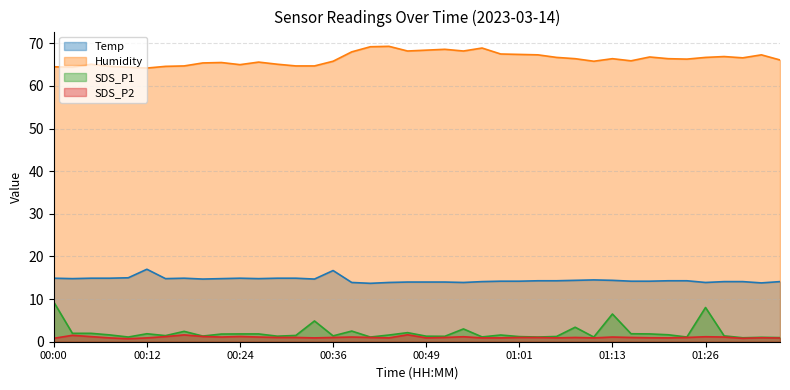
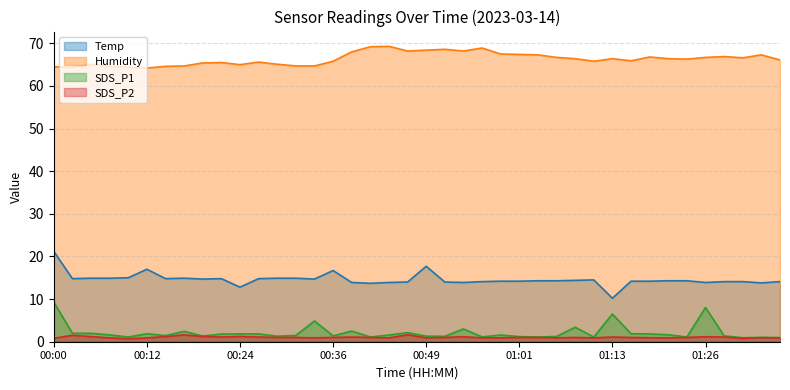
  {
    "Temp": {
-     "00:00": 15,
+     "00:00": 21,
      "00:12": 17,
-     "00:24": 15,
+     "00:24": 13,
      "00:36": 17,
-     "00:49": 14,
+     "00:49": 18,
      "01:01": 14,
-     "01:13": 14,
+     "01:13": 10,
      "01:26": 14
    },
    "SDS_P1": {
      "00:00": 9,
      "00:12": 2,
      "00:24": 2,
      "01:13": 7,
      "01:26": 8
    }
  }
